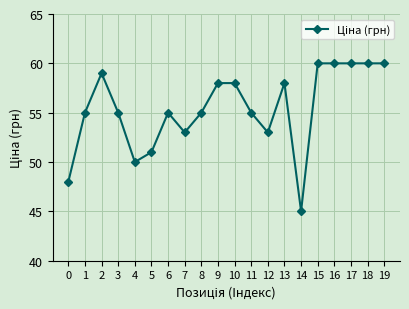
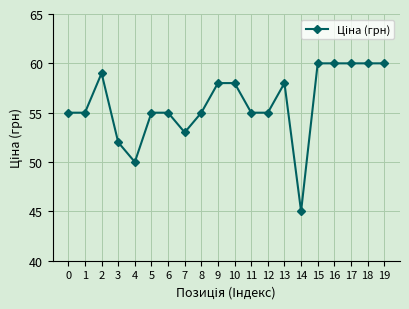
  {
-   "0": 48,
+   "0": 55,
    "1": 55,
    "2": 59,
-   "3": 55,
+   "3": 52,
    "4": 50,
-   "5": 51,
+   "5": 55,
    "6": 55,
    "7": 53,
    "8": 55,
    "9": 58,
    "10": 58,
    "11": 55,
-   "12": 53,
+   "12": 55,
    "13": 58,
    "14": 45,
    "15": 60,
    "16": 60,
    "17": 60,
    "18": 60,
    "19": 60
  }
